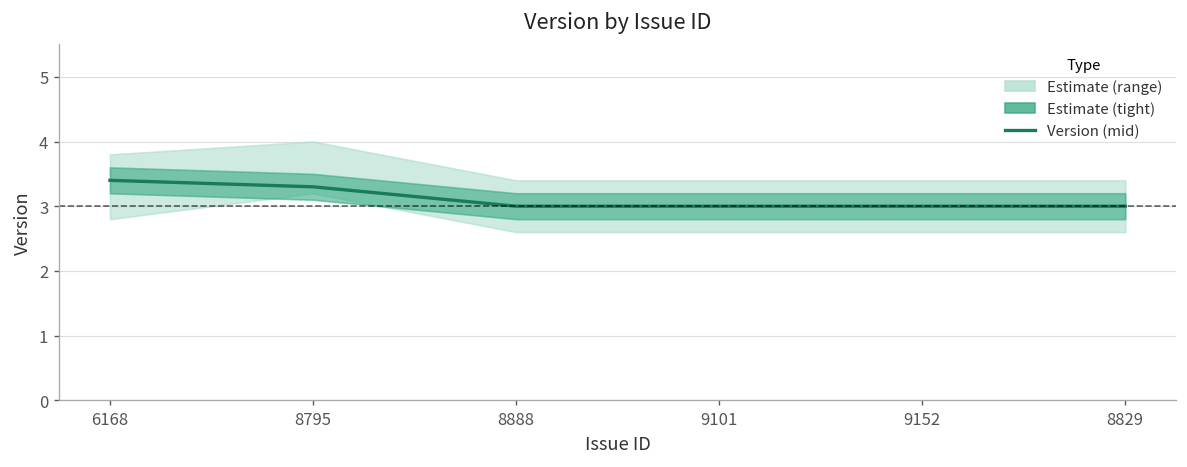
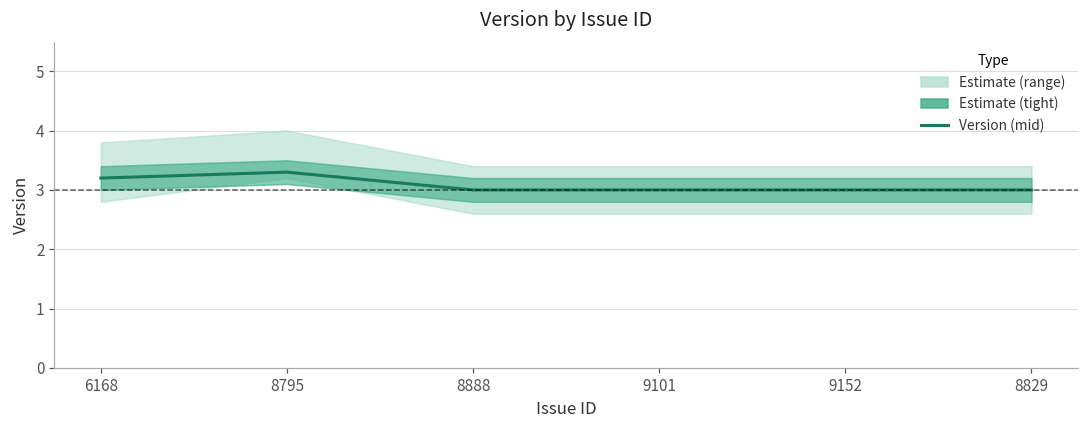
  {
    "Version (mid)": {
-     "6168": 3.4,
+     "6168": 3.2,
      "8795": 3.3,
      "8888": 3.0,
      "9101": 3.0,
      "9152": 3.0,
      "8829": 3.0
    }
  }
